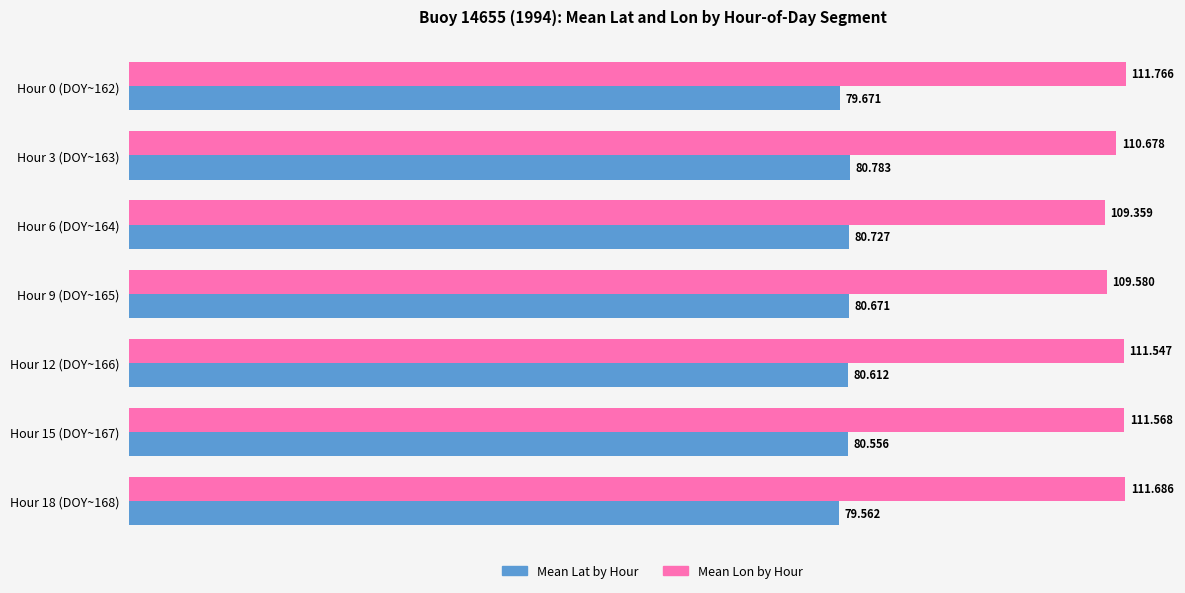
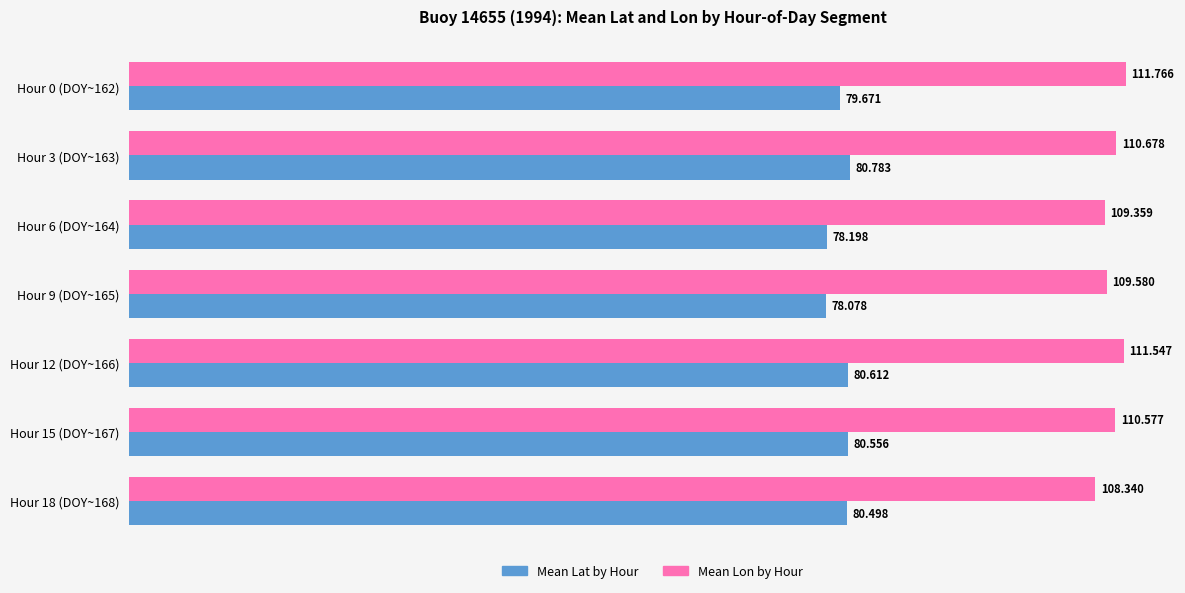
  {
    "Mean Lat by Hour": {
      "Hour 0 (DOY~162)": 79.671,
      "Hour 3 (DOY~163)": 80.783,
-     "Hour 6 (DOY~164)": 80.727,
-     "Hour 9 (DOY~165)": 80.671,
+     "Hour 6 (DOY~164)": 78.198,
+     "Hour 9 (DOY~165)": 78.078,
      "Hour 12 (DOY~166)": 80.612,
      "Hour 15 (DOY~167)": 80.556,
-     "Hour 18 (DOY~168)": 79.562
+     "Hour 18 (DOY~168)": 80.498
    },
    "Mean Lon by Hour": {
      "Hour 0 (DOY~162)": 111.766,
      "Hour 3 (DOY~163)": 110.678,
      "Hour 6 (DOY~164)": 109.359,
      "Hour 9 (DOY~165)": 109.580,
      "Hour 12 (DOY~166)": 111.547,
-     "Hour 15 (DOY~167)": 111.568,
-     "Hour 18 (DOY~168)": 111.686
+     "Hour 15 (DOY~167)": 110.577,
+     "Hour 18 (DOY~168)": 108.340
    }
  }
